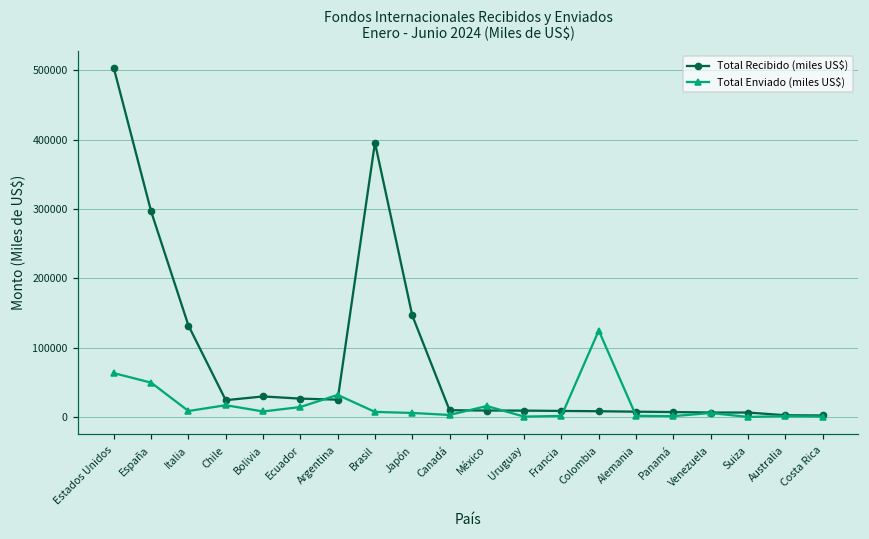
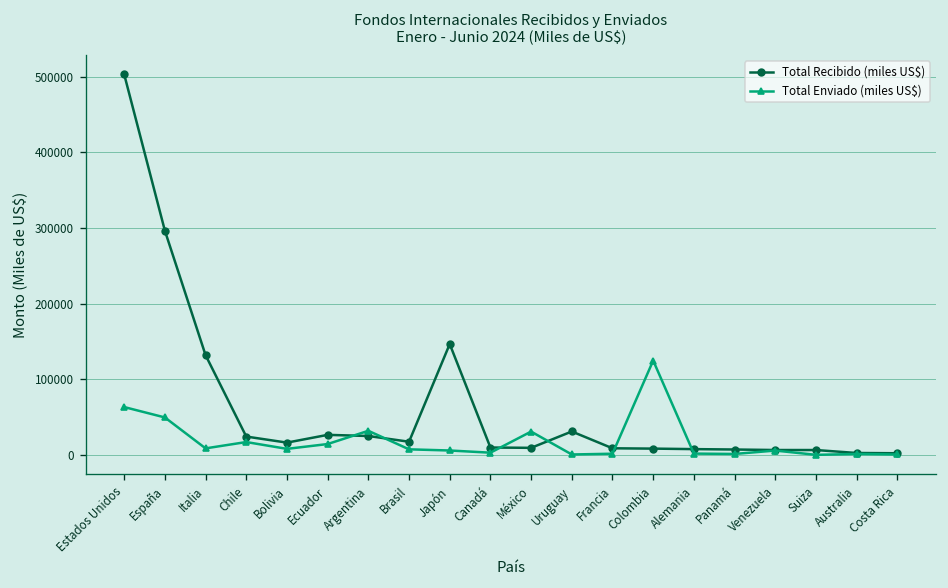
  {
    "Total Recibido (miles US$)": {
      "Estados Unidos": 500000,
      "España": 300000,
      "Italia": 130000,
      "Chile": 20000,
-     "Bolivia": 30000,
+     "Bolivia": 20000,
      "Ecuador": 30000,
      "Argentina": 30000,
-     "Brasil": 400000,
+     "Brasil": 20000,
      "Japón": 150000,
      "Canadá": 10000,
      "México": 10000,
-     "Uruguay": 10000,
+     "Uruguay": 30000,
      "Francia": 10000,
      "Colombia": 10000,
      "Alemania": 10000,
      "Panamá": 10000,
      "Suiza": 10000
    },
    "Total Enviado (miles US$)": {
      "Estados Unidos": 60000,
      "España": 50000,
      "Italia": 10000,
      "Chile": 20000,
      "Bolivia": 10000,
      "Ecuador": 10000,
      "Argentina": 30000,
      "Brasil": 10000,
      "Japón": 10000,
      "Canadá": 0,
-     "México": 20000,
+     "México": 30000,
      "Uruguay": 0,
      "Francia": 0,
      "Colombia": 120000,
      "Alemania": 0,
      "Panamá": 0,
      "Suiza": 0
    }
  }
